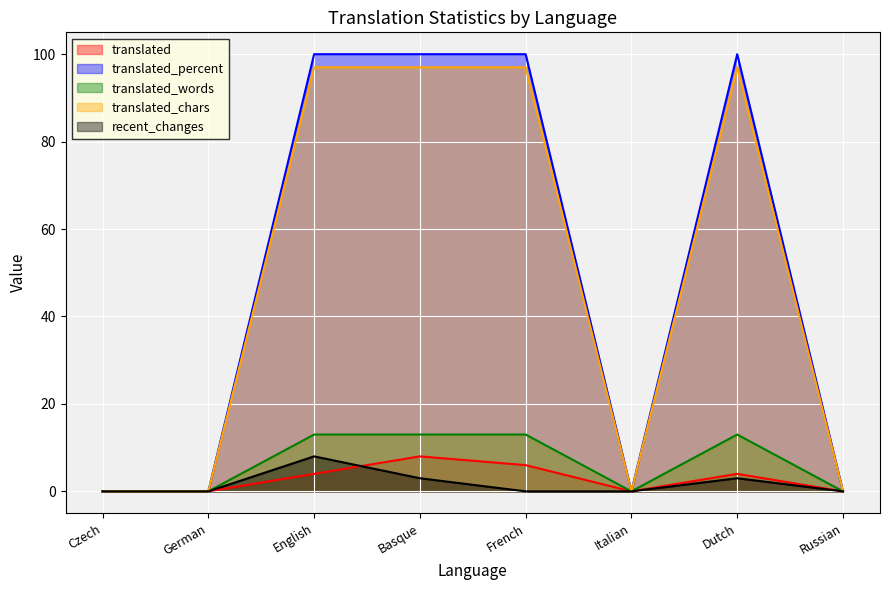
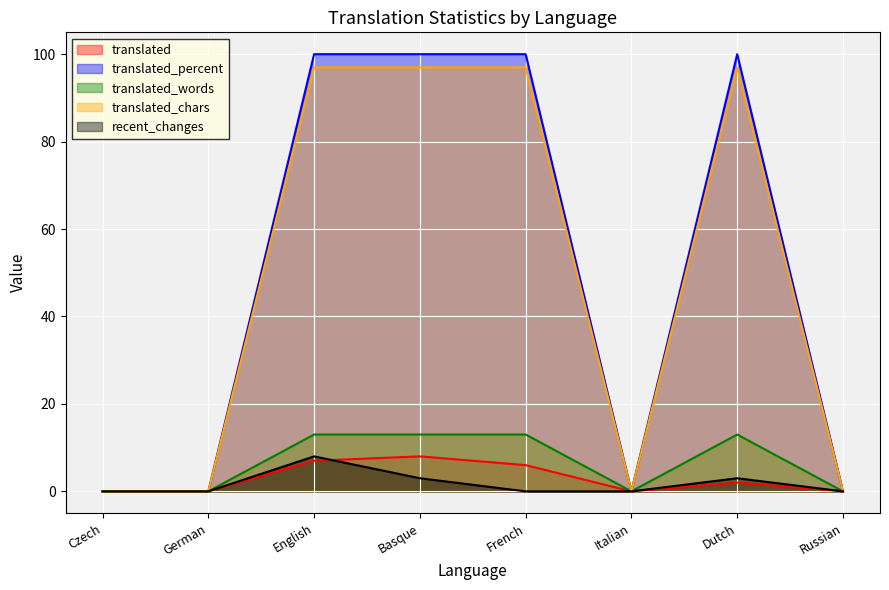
  {
    "translated": {
-     "English": 4,
+     "English": 7,
      "Basque": 8,
      "French": 6,
-     "Dutch": 4
+     "Dutch": 2
    },
    "translated_percent": {
      "English": 100,
      "Basque": 100,
      "French": 100,
      "Dutch": 100
    },
    "translated_words": {
      "English": 13,
      "Basque": 13,
      "French": 13,
      "Dutch": 13
    },
    "translated_chars": {
      "English": 97,
      "Basque": 97,
      "French": 97,
      "Dutch": 97
    },
    "recent_changes": {
      "English": 8,
      "Basque": 3,
      "French": 0,
      "Dutch": 3
    }
  }
